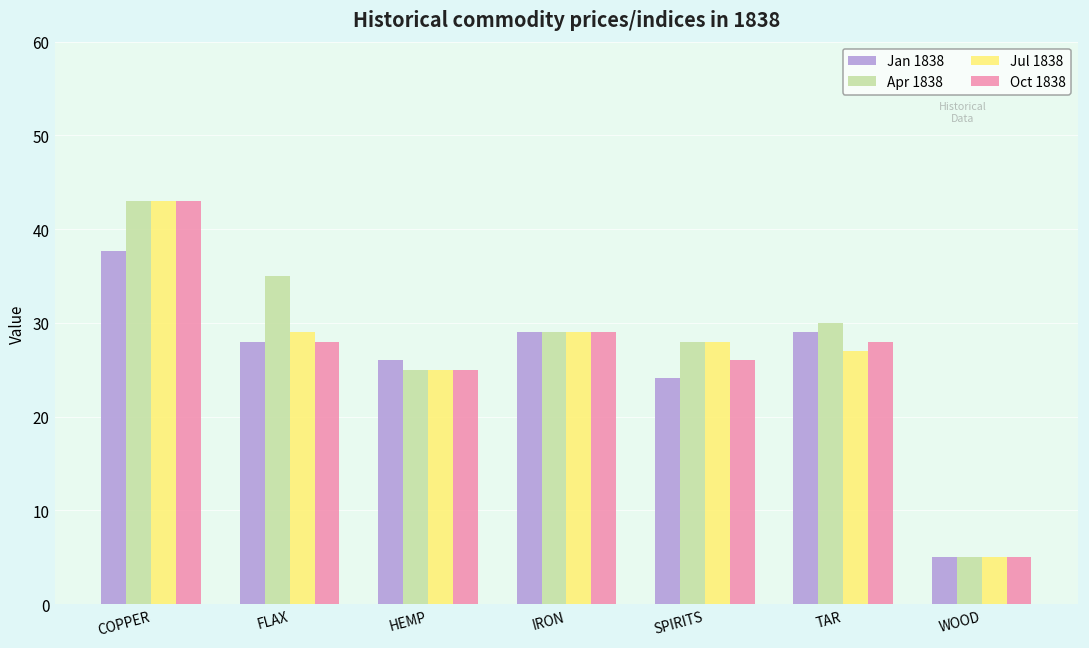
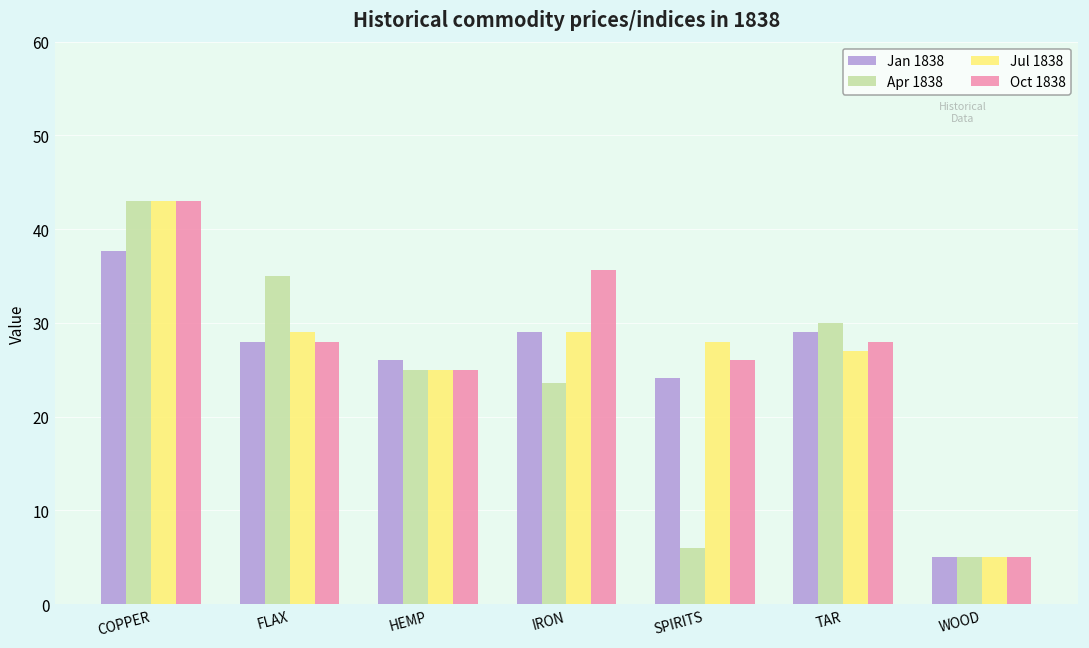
  {
    "Jan 1838": {
      "COPPER": 38,
      "FLAX": 28,
      "HEMP": 26,
      "IRON": 29,
      "SPIRITS": 24,
      "TAR": 29,
      "WOOD": 5
    },
    "Apr 1838": {
      "COPPER": 43,
      "FLAX": 35,
      "HEMP": 25,
-     "IRON": 29,
-     "SPIRITS": 28,
+     "IRON": 24,
+     "SPIRITS": 6,
      "TAR": 30,
      "WOOD": 5
    },
    "Jul 1838": {
      "COPPER": 43,
      "FLAX": 29,
      "HEMP": 25,
      "IRON": 29,
      "SPIRITS": 28,
      "TAR": 27,
      "WOOD": 5
    },
    "Oct 1838": {
      "COPPER": 43,
      "FLAX": 28,
      "HEMP": 25,
-     "IRON": 29,
+     "IRON": 36,
      "SPIRITS": 26,
      "TAR": 28,
      "WOOD": 5
    }
  }
